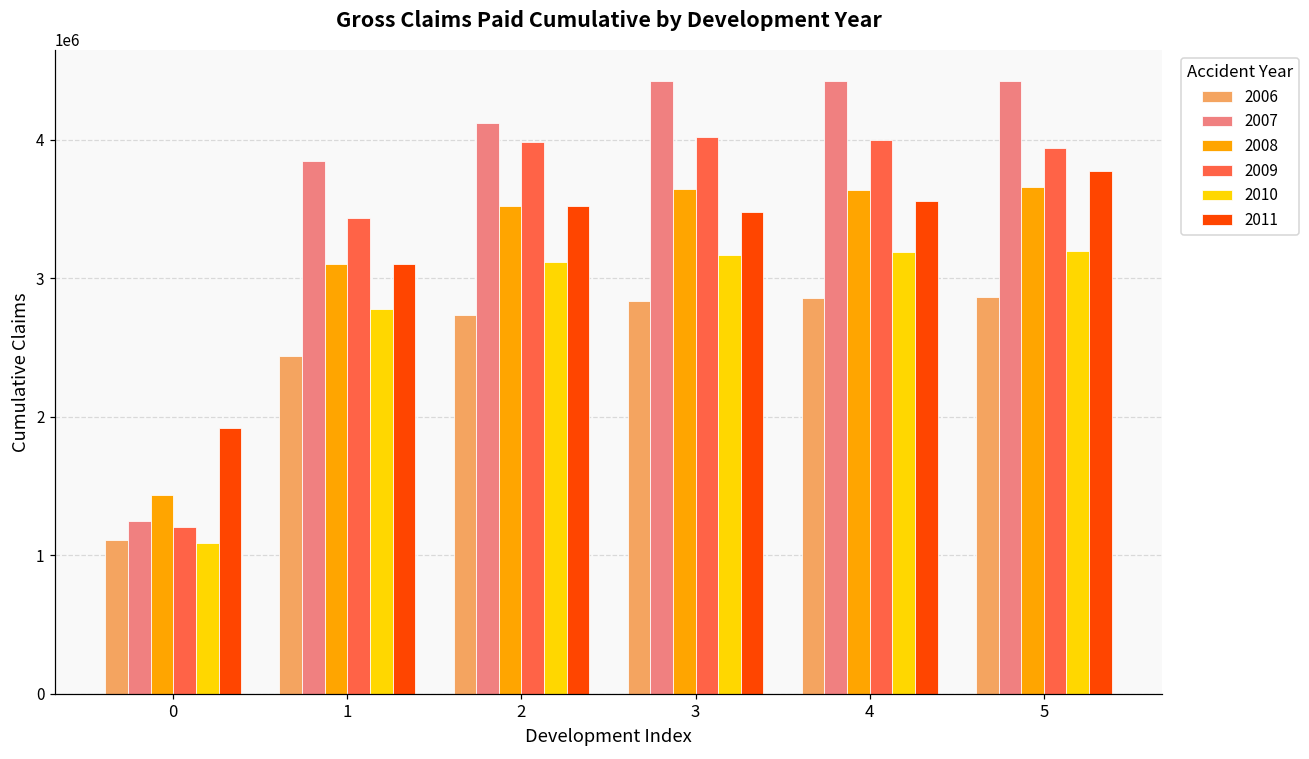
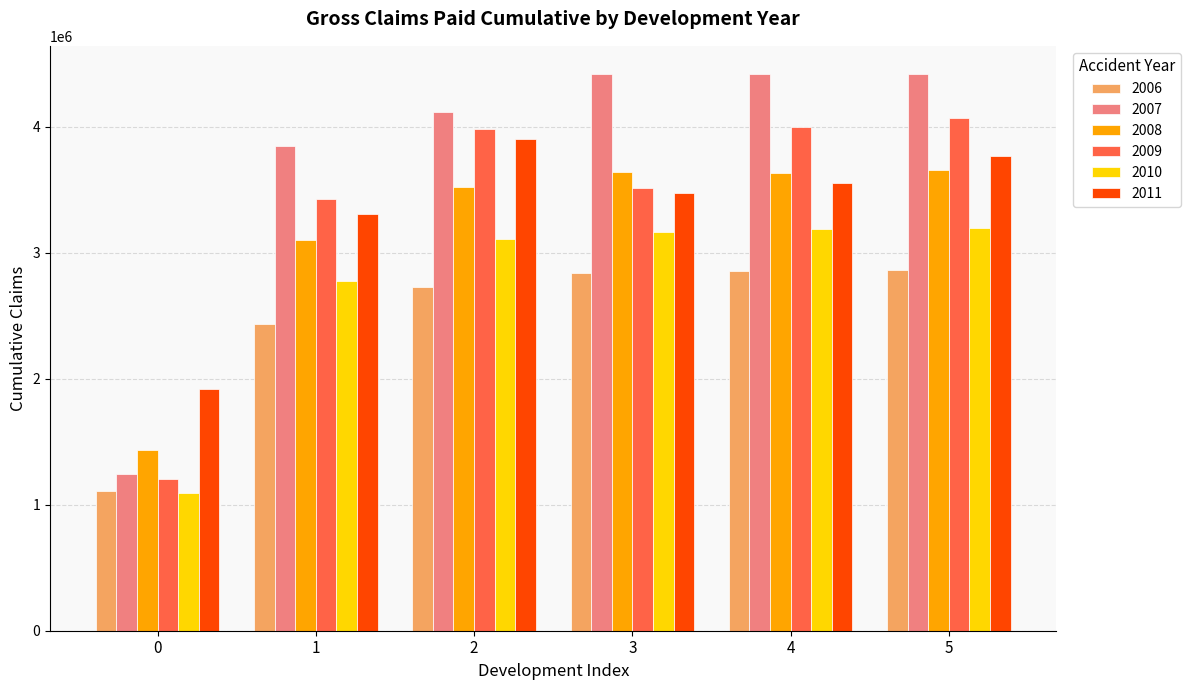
  {
    "2009": {
      "0": 1200000,
      "1": 3430000,
      "2": 3980000,
-     "3": 4020000,
+     "3": 3510000,
      "4": 4000000,
-     "5": 3940000
+     "5": 4070000
    },
    "2011": {
      "0": 1920000,
-     "1": 3100000,
-     "2": 3520000,
+     "1": 3310000,
+     "2": 3900000,
      "3": 3480000,
      "4": 3560000,
      "5": 3770000
    }
  }
